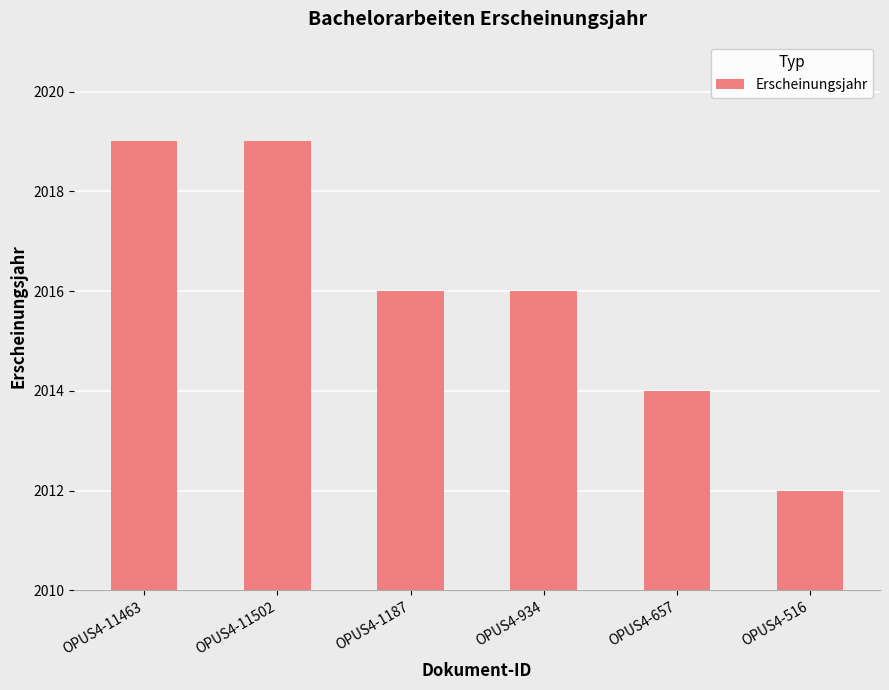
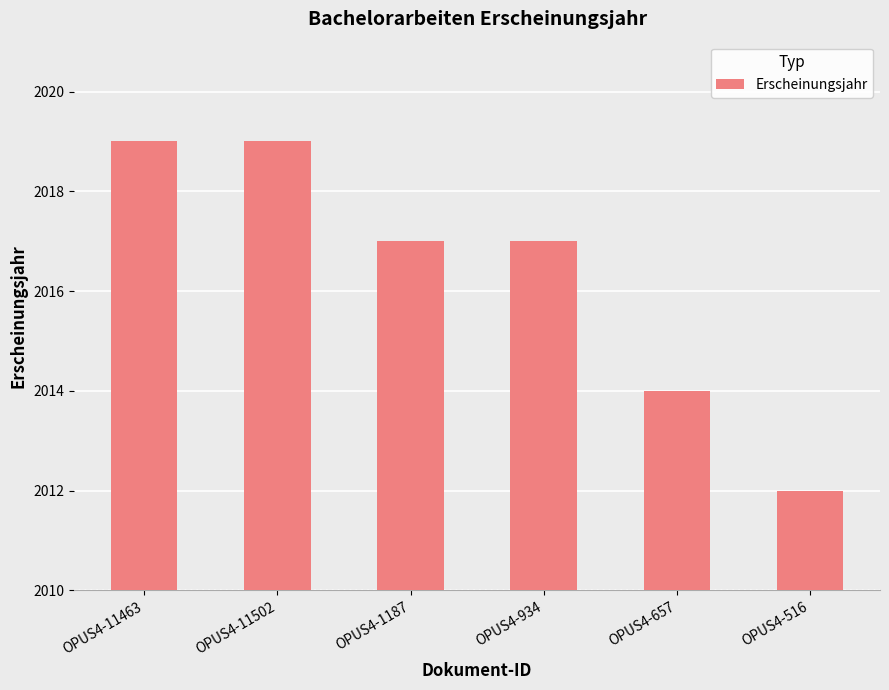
  {
    "OPUS4-11463": 2019,
    "OPUS4-11502": 2019,
-   "OPUS4-1187": 2016,
-   "OPUS4-934": 2016,
+   "OPUS4-1187": 2017,
+   "OPUS4-934": 2017,
    "OPUS4-657": 2014,
    "OPUS4-516": 2012
  }
